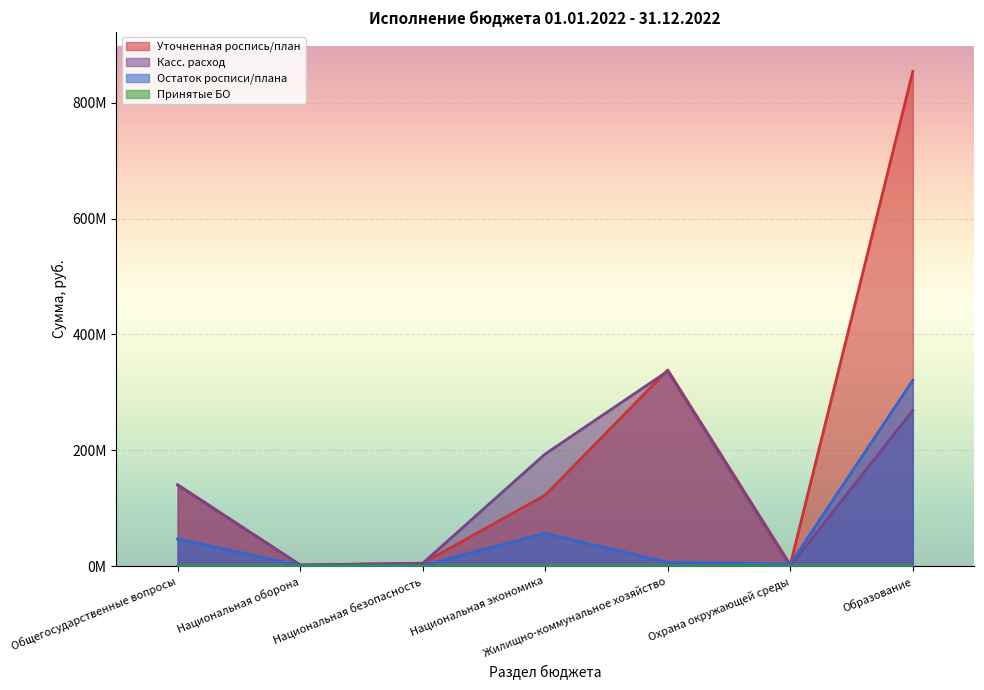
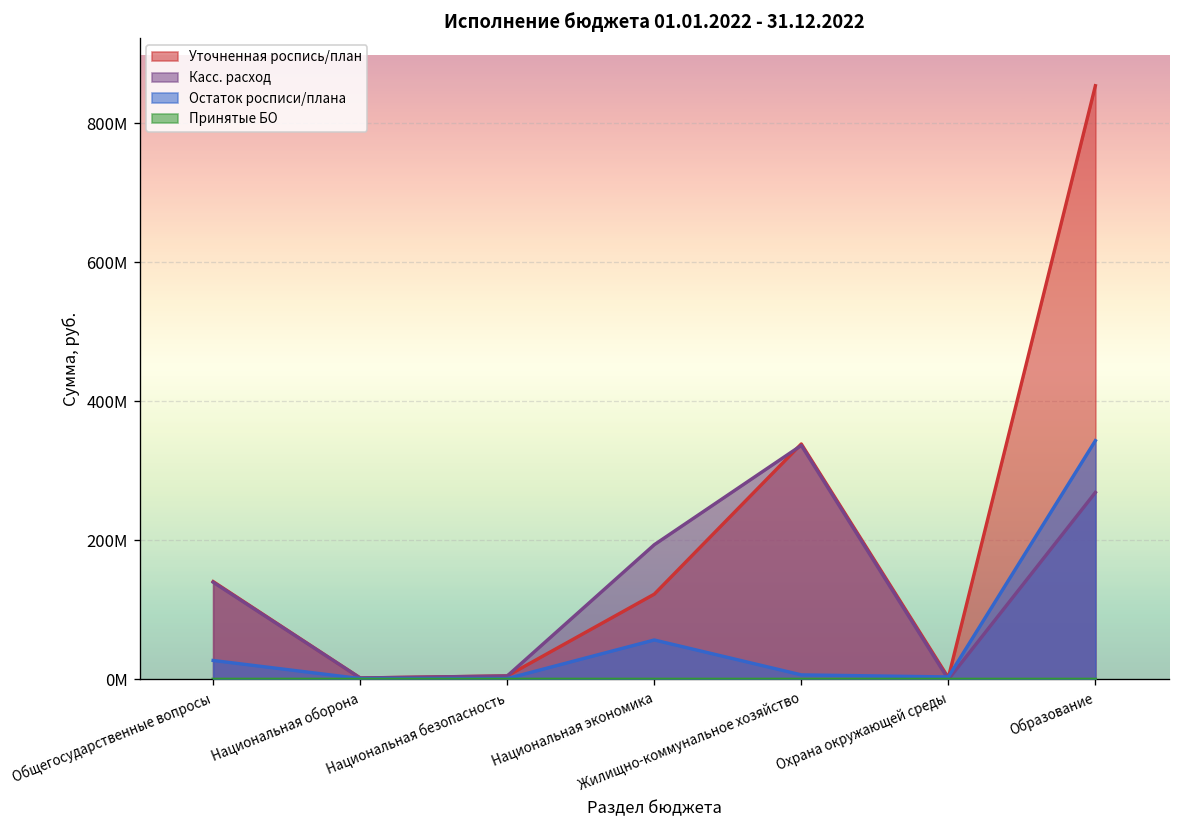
  {
    "Уточненная роспись/план": {
      "Национальная экономика": 120000000,
      "Образование": 850000000
    },
    "Касс. расход": {
      "Национальная экономика": 190000000,
      "Образование": 270000000
    },
    "Остаток росписи/плана": {
-     "Общегосударственные вопросы": 50000000,
+     "Общегосударственные вопросы": 30000000,
      "Национальная экономика": 60000000,
      "Жилищно-коммунальное хозяйство": 10000000,
-     "Образование": 320000000
+     "Образование": 340000000
    },
    "Принятые БО": {
      "Общегосударственные вопросы": 0,
      "Национальная экономика": 0,
      "Жилищно-коммунальное хозяйство": 0,
      "Образование": 0
    }
  }
